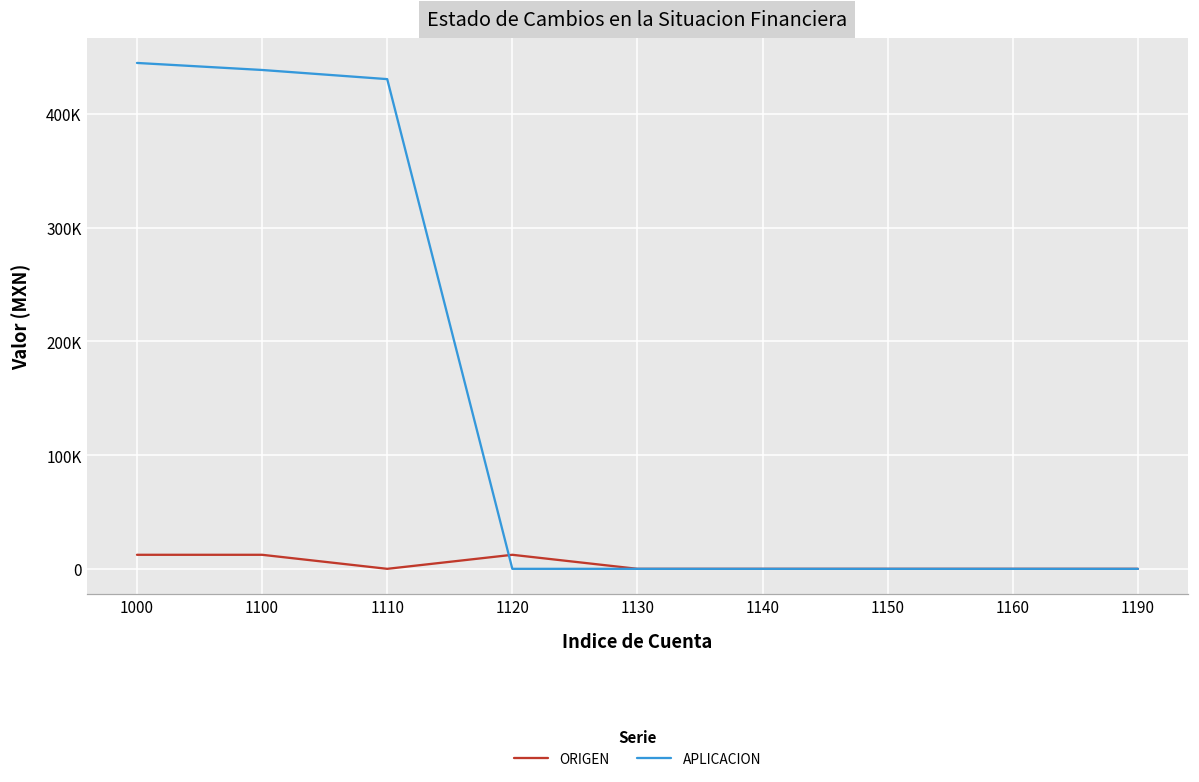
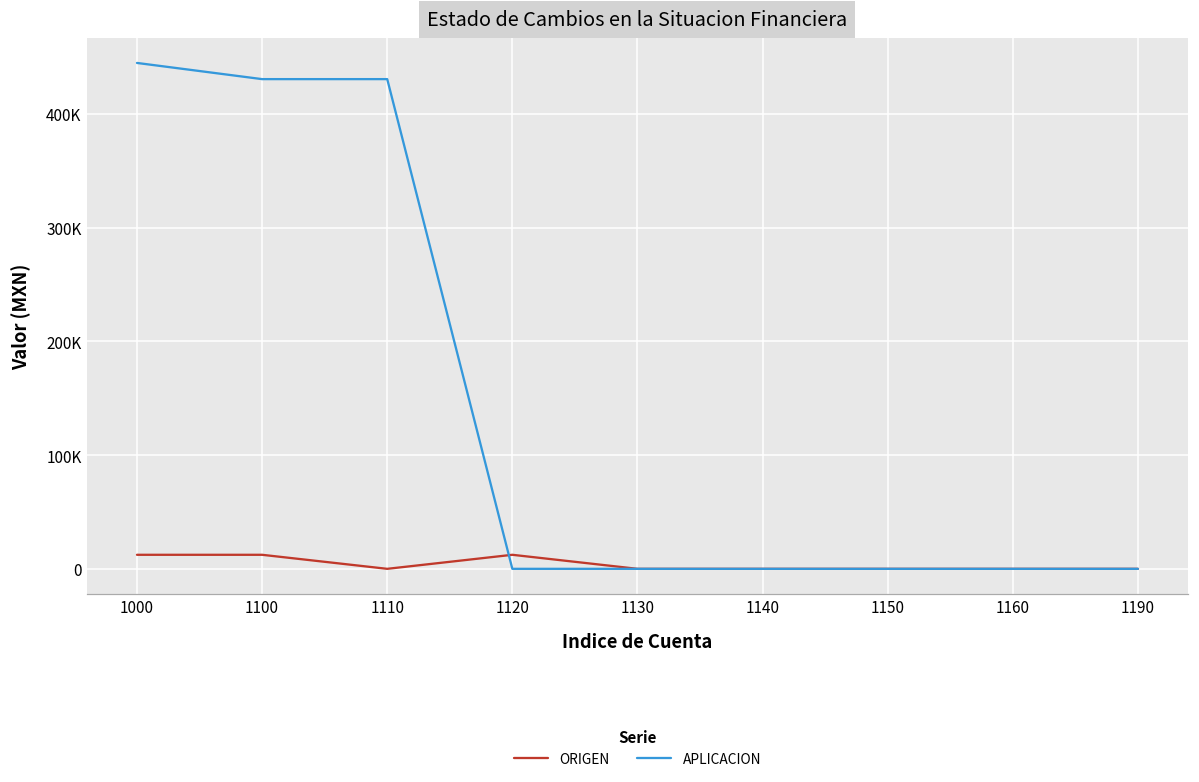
  {
    "ORIGEN": {
      "1000": 12000,
      "1100": 12000,
      "1110": 0,
      "1120": 12000
    },
    "APLICACION": {
      "1000": 445000,
-     "1100": 439000,
+     "1100": 430000,
      "1110": 430000,
      "1120": 0
    }
  }
